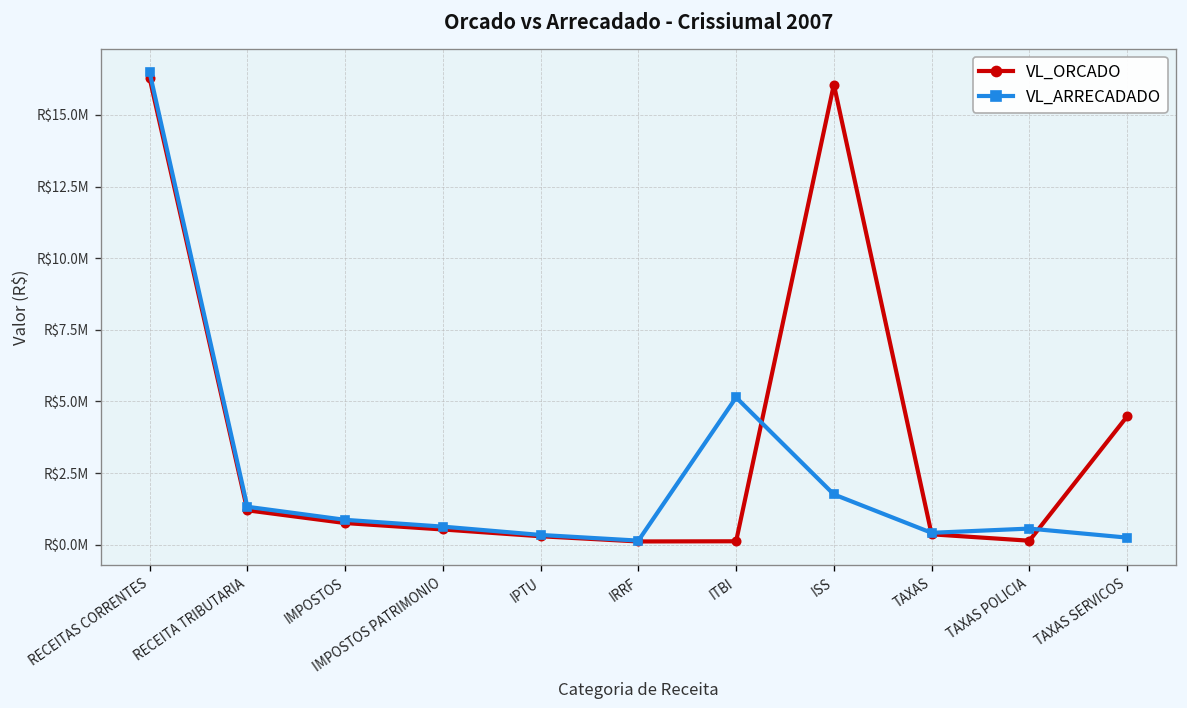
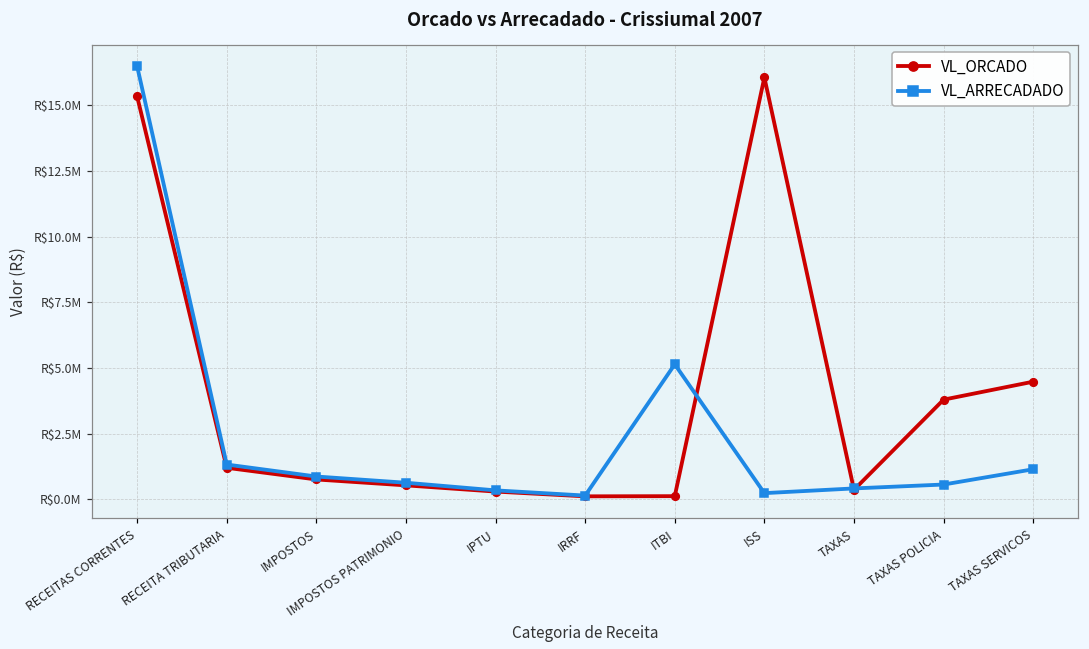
  {
    "VL_ORCADO": {
-     "RECEITAS CORRENTES": "R$16300000",
+     "RECEITAS CORRENTES": "R$15300000",
      "RECEITA TRIBUTARIA": "R$1200000",
      "IMPOSTOS": "R$800000",
      "ITBI": "R$100000",
      "ISS": "R$16100000",
-     "TAXAS POLICIA": "R$100000",
+     "TAXAS POLICIA": "R$3800000",
      "TAXAS SERVICOS": "R$4500000"
    },
    "VL_ARRECADADO": {
      "RECEITAS CORRENTES": "R$16500000",
      "RECEITA TRIBUTARIA": "R$1300000",
      "IMPOSTOS": "R$900000",
      "ITBI": "R$5100000",
-     "ISS": "R$1800000",
+     "ISS": "R$200000",
      "TAXAS POLICIA": "R$600000",
-     "TAXAS SERVICOS": "R$200000"
+     "TAXAS SERVICOS": "R$1100000"
    }
  }
